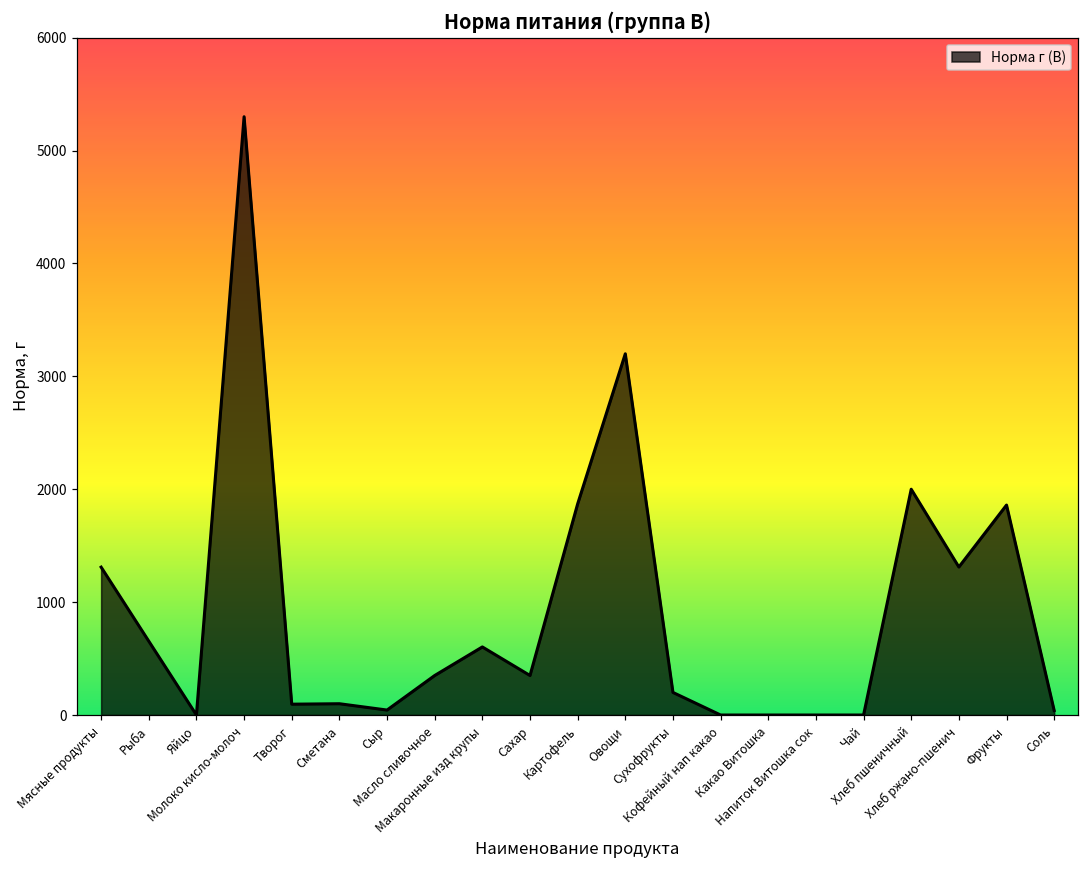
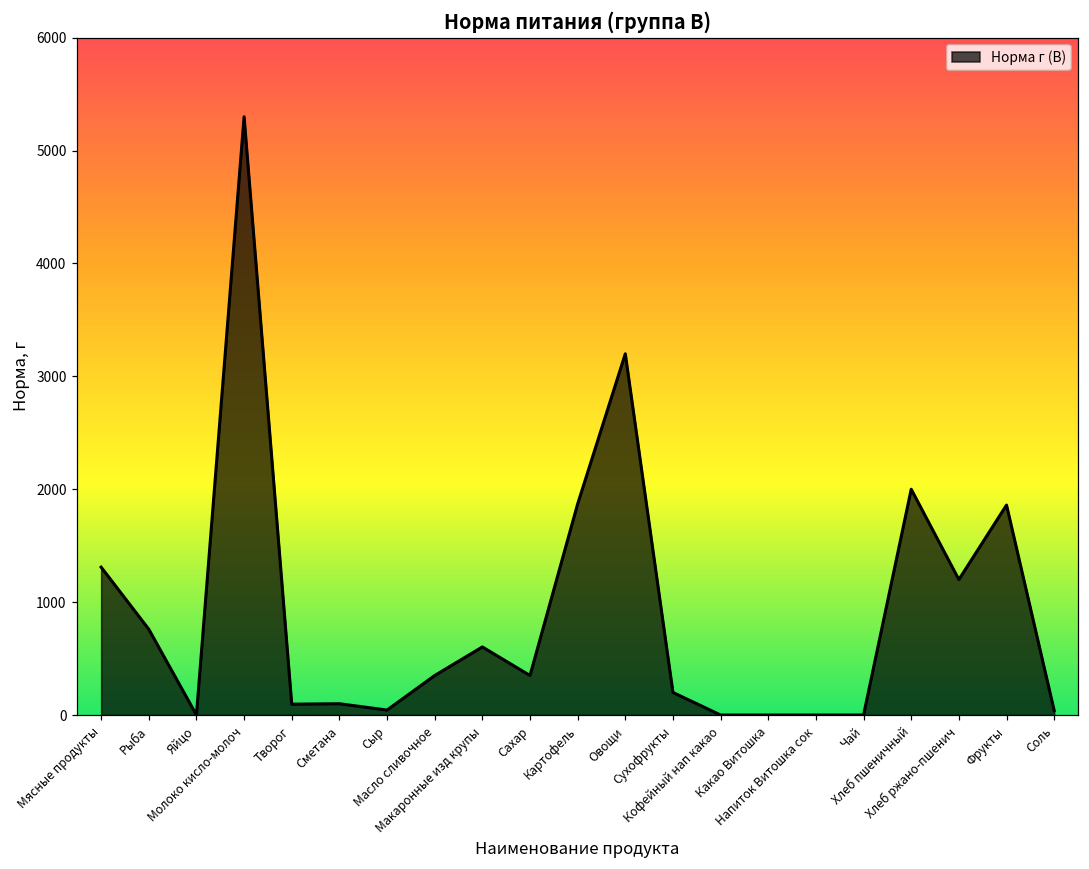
  {
    "Мясные продукты": 1310,
-   "Рыба": 650,
+   "Рыба": 760,
    "Яйцо": 0,
    "Молоко кисло-молоч": 5300,
    "Творог": 100,
    "Сметана": 100,
    "Сыр": 40,
    "Масло сливочное": 350,
    "Макаронные изд крупы": 600,
    "Сахар": 350,
    "Картофель": 1870,
    "Овощи": 3200,
    "Сухофрукты": 200,
    "Кофейный нап какао": 0,
    "Какао Витошка": 0,
    "Напиток Витошка сок": 0,
    "Чай": 0,
    "Хлеб пшеничный": 2000,
-   "Хлеб ржано-пшенич": 1310,
+   "Хлеб ржано-пшенич": 1200,
    "Фрукты": 1860,
    "Соль": 40
  }
